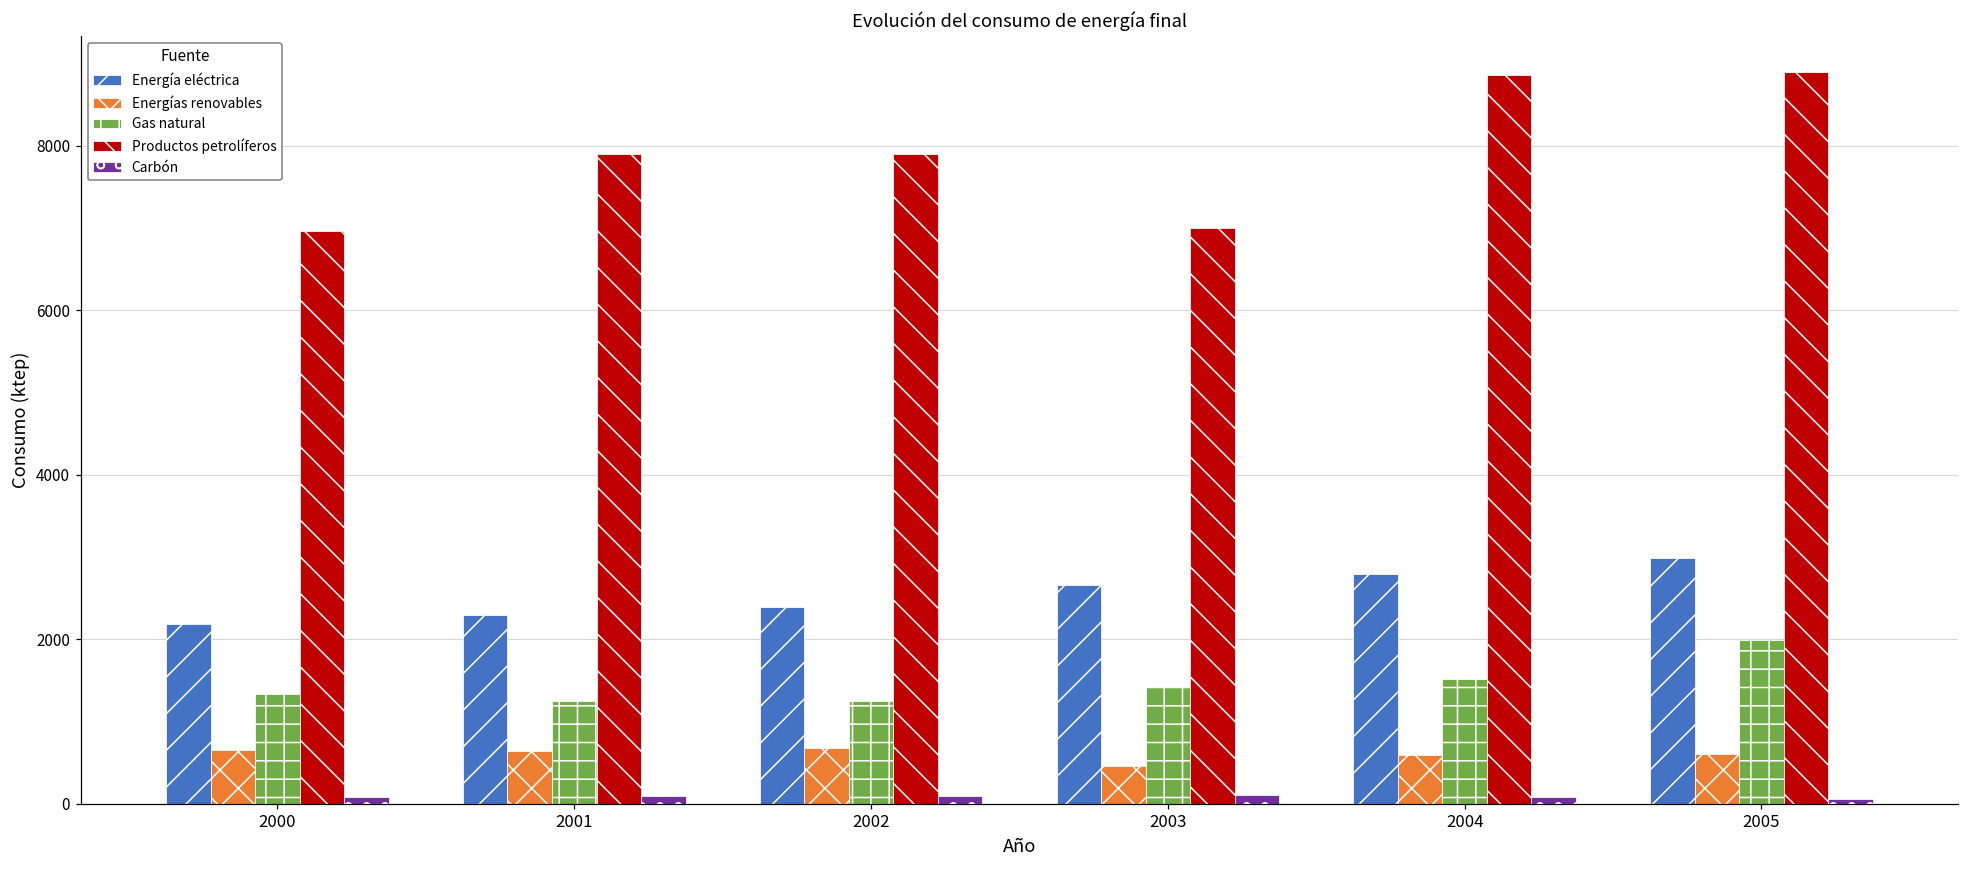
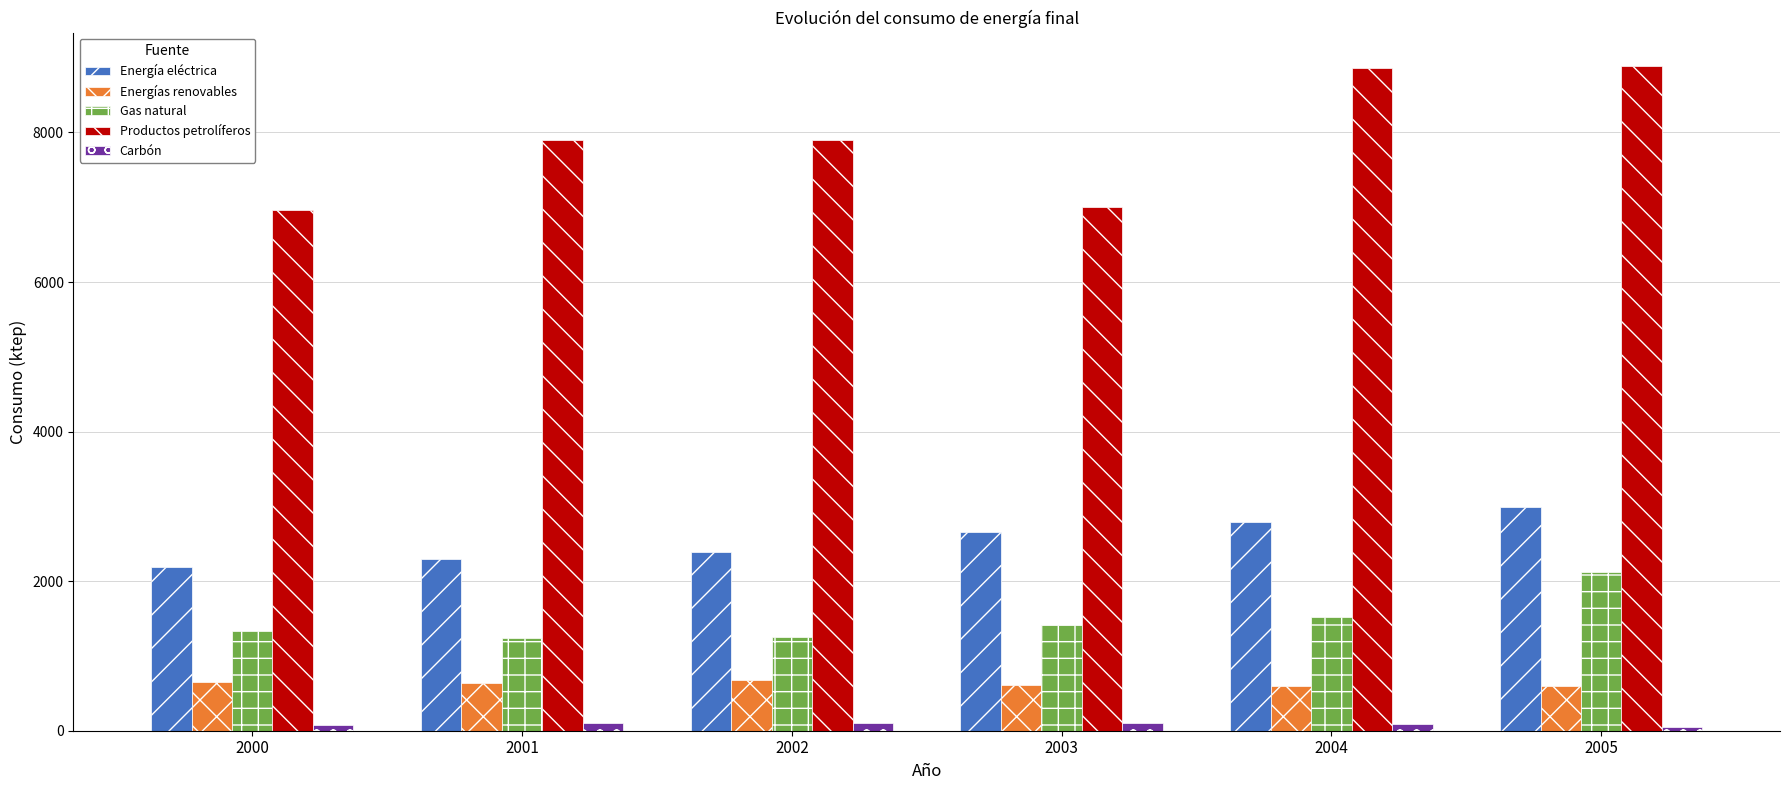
  {
    "Energía eléctrica": {
      "2000": 2200,
      "2001": 2300,
      "2002": 2400,
      "2003": 2700,
      "2004": 2800,
      "2005": 3000
    },
    "Energías renovables": {
      "2000": 600,
      "2001": 600,
      "2002": 700,
-     "2003": 500,
+     "2003": 600,
      "2004": 600,
      "2005": 600
    },
    "Gas natural": {
      "2000": 1300,
      "2001": 1200,
      "2002": 1300,
      "2003": 1400,
      "2004": 1500,
-     "2005": 2000
+     "2005": 2100
    },
    "Productos petrolíferos": {
      "2000": 7000,
      "2001": 7900,
      "2002": 7900,
      "2003": 7000,
      "2004": 8900,
      "2005": 8900
    },
    "Carbón": {
      "2000": 100,
      "2001": 100,
      "2002": 100,
      "2003": 100,
      "2004": 100,
      "2005": 100
    }
  }
